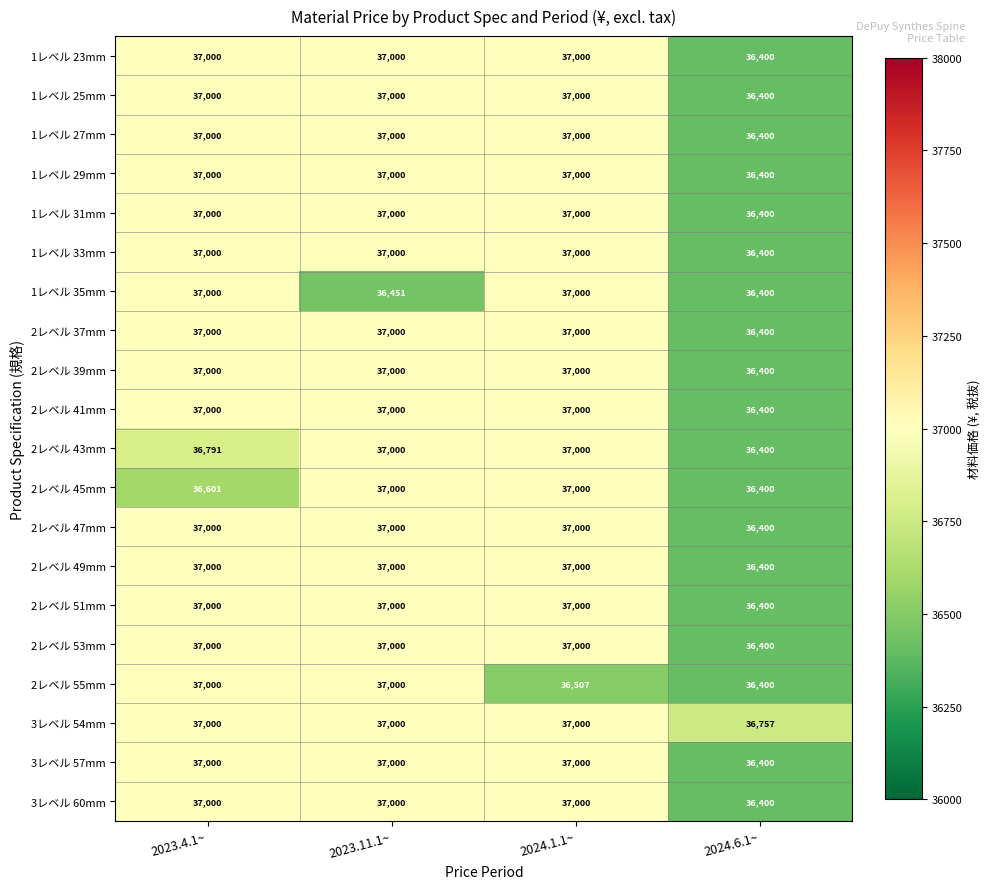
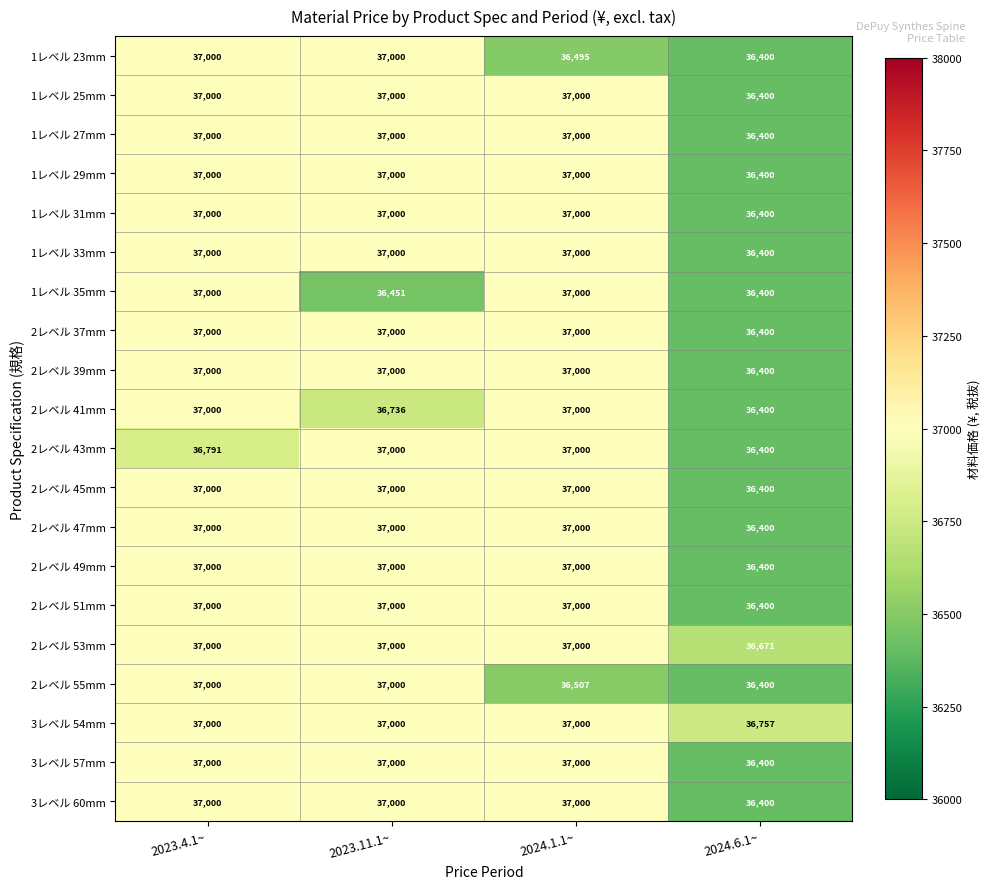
  {
    "1レベル 23mm": {
      "2023.4.1~": "37,000",
      "2023.11.1~": "37,000",
-     "2024.1.1~": "37,000",
+     "2024.1.1~": "36,495",
      "2024.6.1~": "36,400"
    },
    "1レベル 25mm": {
      "2023.4.1~": "37,000",
      "2023.11.1~": "37,000",
      "2024.1.1~": "37,000",
      "2024.6.1~": "36,400"
    },
    "1レベル 27mm": {
      "2023.4.1~": "37,000",
      "2023.11.1~": "37,000",
      "2024.1.1~": "37,000",
      "2024.6.1~": "36,400"
    },
    "1レベル 29mm": {
      "2023.4.1~": "37,000",
      "2023.11.1~": "37,000",
      "2024.1.1~": "37,000",
      "2024.6.1~": "36,400"
    },
    "1レベル 31mm": {
      "2023.4.1~": "37,000",
      "2023.11.1~": "37,000",
      "2024.1.1~": "37,000",
      "2024.6.1~": "36,400"
    },
    "1レベル 33mm": {
      "2023.4.1~": "37,000",
      "2023.11.1~": "37,000",
      "2024.1.1~": "37,000",
      "2024.6.1~": "36,400"
    },
    "1レベル 35mm": {
      "2023.4.1~": "37,000",
      "2023.11.1~": "36,451",
      "2024.1.1~": "37,000",
      "2024.6.1~": "36,400"
    },
    "2レベル 37mm": {
      "2023.4.1~": "37,000",
      "2023.11.1~": "37,000",
      "2024.1.1~": "37,000",
      "2024.6.1~": "36,400"
    },
    "2レベル 39mm": {
      "2023.4.1~": "37,000",
      "2023.11.1~": "37,000",
      "2024.1.1~": "37,000",
      "2024.6.1~": "36,400"
    },
    "2レベル 41mm": {
      "2023.4.1~": "37,000",
-     "2023.11.1~": "37,000",
+     "2023.11.1~": "36,736",
      "2024.1.1~": "37,000",
      "2024.6.1~": "36,400"
    },
    "2レベル 43mm": {
      "2023.4.1~": "36,791",
      "2023.11.1~": "37,000",
      "2024.1.1~": "37,000",
      "2024.6.1~": "36,400"
    },
    "2レベル 45mm": {
-     "2023.4.1~": "36,601",
+     "2023.4.1~": "37,000",
      "2023.11.1~": "37,000",
      "2024.1.1~": "37,000",
      "2024.6.1~": "36,400"
    },
    "2レベル 47mm": {
      "2023.4.1~": "37,000",
      "2023.11.1~": "37,000",
      "2024.1.1~": "37,000",
      "2024.6.1~": "36,400"
    },
    "2レベル 49mm": {
      "2023.4.1~": "37,000",
      "2023.11.1~": "37,000",
      "2024.1.1~": "37,000",
      "2024.6.1~": "36,400"
    },
    "2レベル 51mm": {
      "2023.4.1~": "37,000",
      "2023.11.1~": "37,000",
      "2024.1.1~": "37,000",
      "2024.6.1~": "36,400"
    },
    "2レベル 53mm": {
      "2023.4.1~": "37,000",
      "2023.11.1~": "37,000",
      "2024.1.1~": "37,000",
-     "2024.6.1~": "36,400"
+     "2024.6.1~": "36,671"
    },
    "2レベル 55mm": {
      "2023.4.1~": "37,000",
      "2023.11.1~": "37,000",
      "2024.1.1~": "36,507",
      "2024.6.1~": "36,400"
    },
    "3レベル 54mm": {
      "2023.4.1~": "37,000",
      "2023.11.1~": "37,000",
      "2024.1.1~": "37,000",
      "2024.6.1~": "36,757"
    },
    "3レベル 57mm": {
      "2023.4.1~": "37,000",
      "2023.11.1~": "37,000",
      "2024.1.1~": "37,000",
      "2024.6.1~": "36,400"
    },
    "3レベル 60mm": {
      "2023.4.1~": "37,000",
      "2023.11.1~": "37,000",
      "2024.1.1~": "37,000",
      "2024.6.1~": "36,400"
    }
  }
